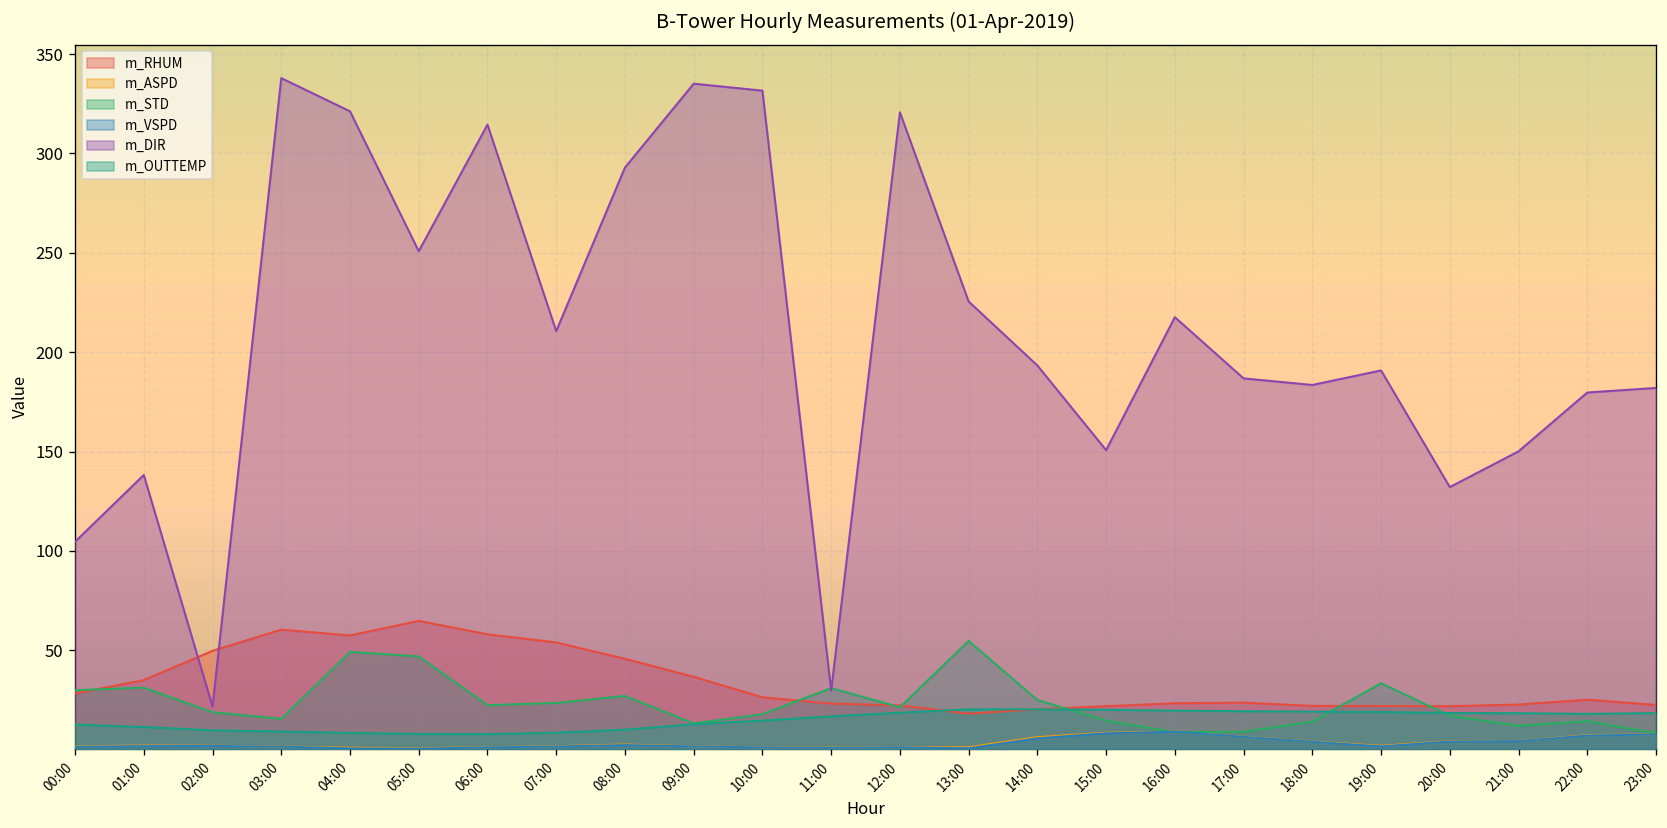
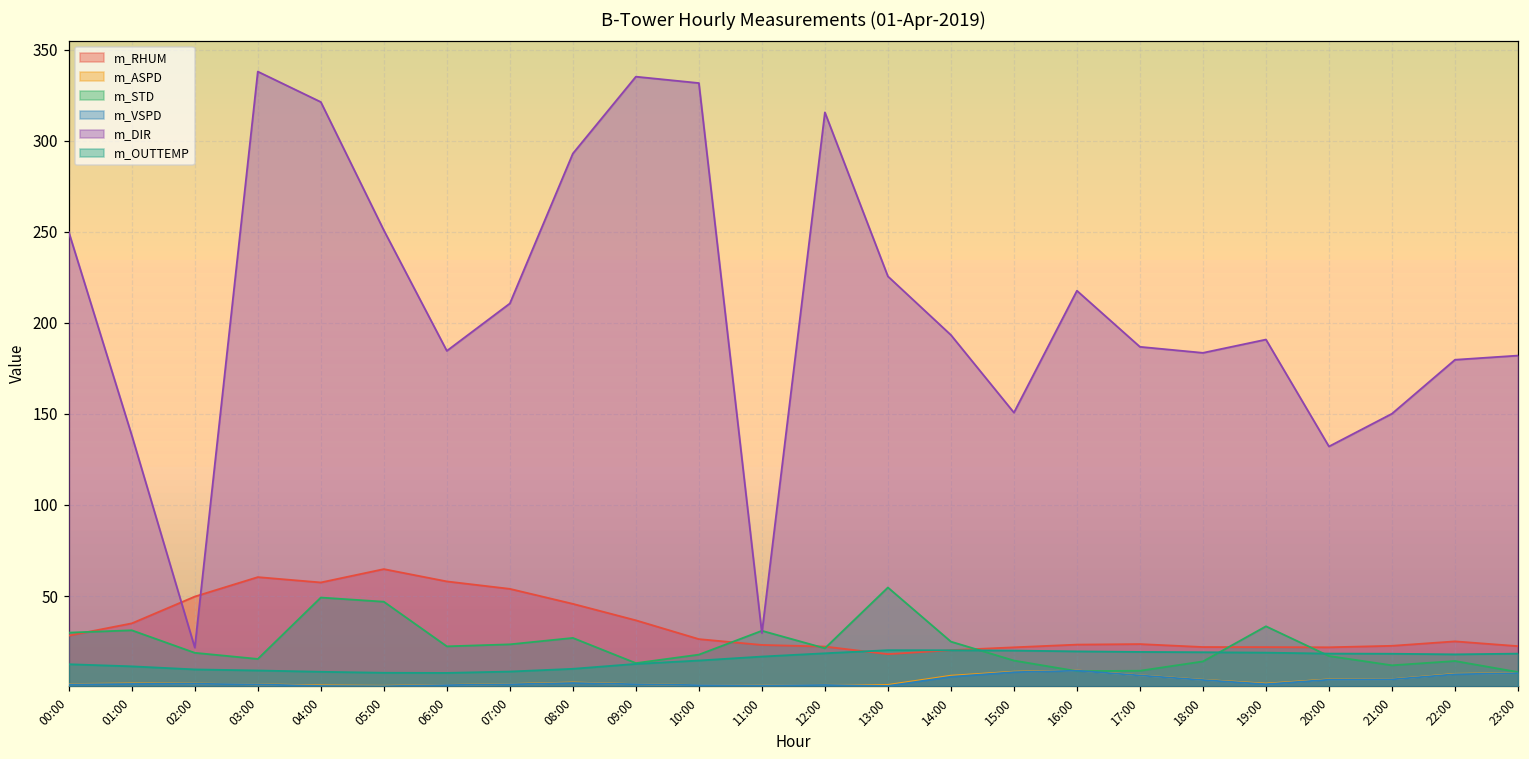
  {
    "m_DIR": {
-     "00:00": 105,
+     "00:00": 250,
      "01:00": 138,
      "02:00": 22,
      "03:00": 338,
      "04:00": 321,
      "05:00": 251,
-     "06:00": 315,
+     "06:00": 185,
      "07:00": 211,
      "08:00": 293,
      "09:00": 335,
      "10:00": 332,
-     "12:00": 321,
+     "12:00": 316,
      "13:00": 226,
      "14:00": 193,
      "15:00": 151,
      "16:00": 218,
      "17:00": 187,
      "18:00": 184,
      "19:00": 191,
      "20:00": 132,
      "21:00": 150,
      "22:00": 180,
      "23:00": 182
    }
  }
